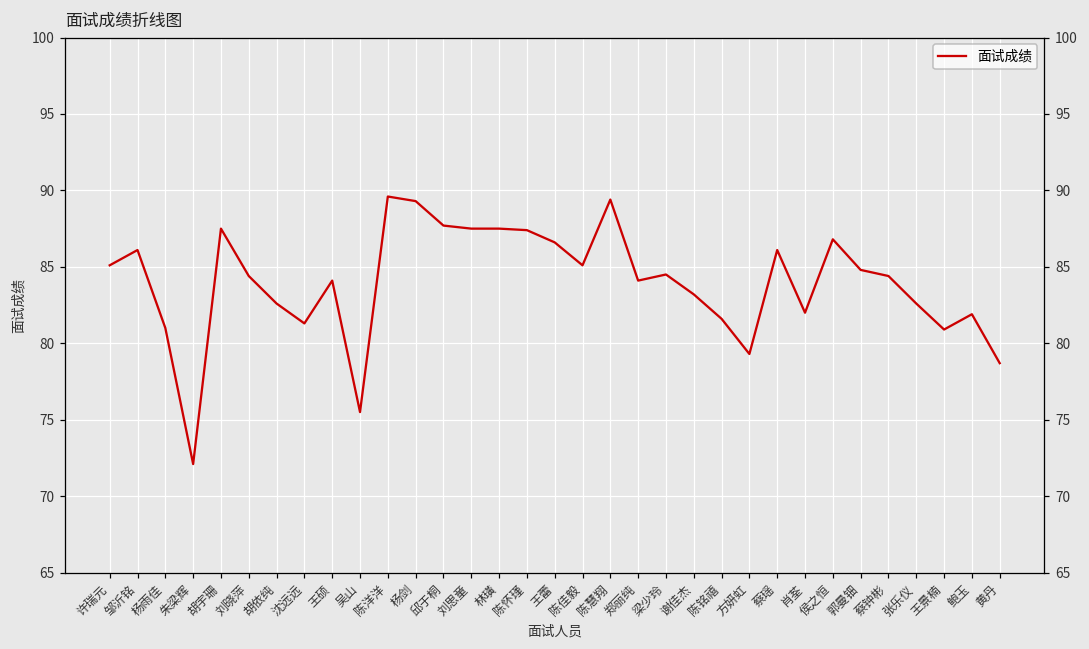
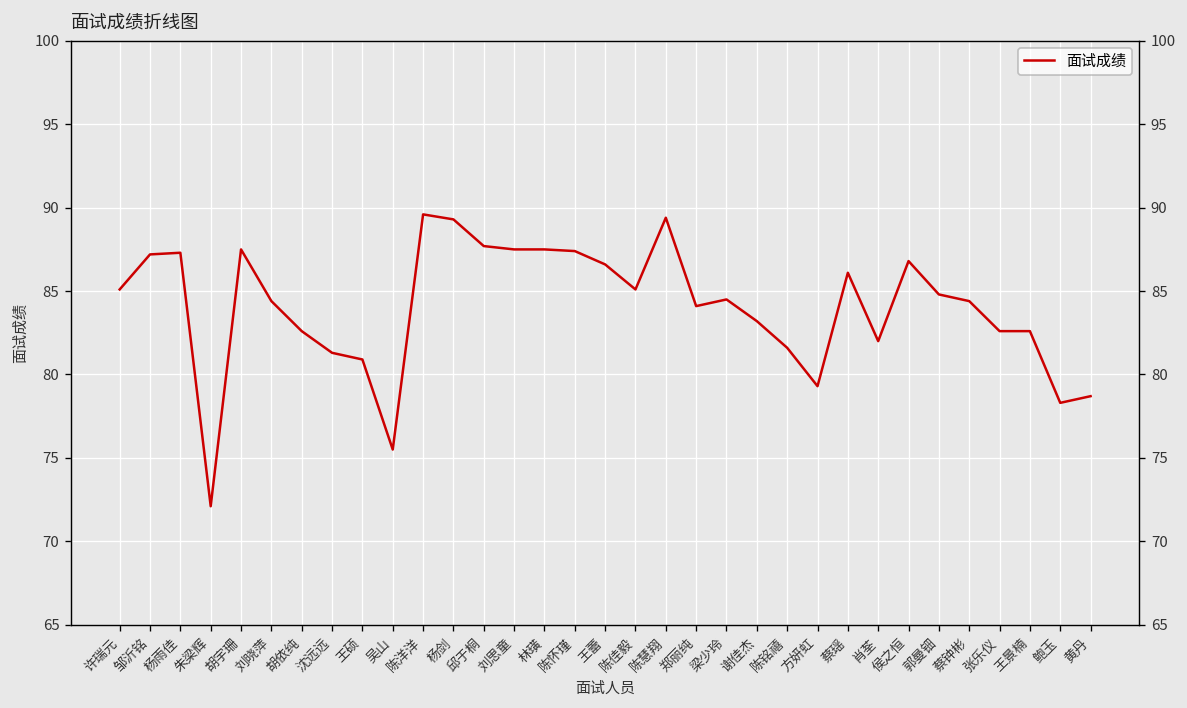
  {
    "许瑞元": 85.1,
-   "邹沂铭": 86.1,
-   "杨雨佳": 81.0,
+   "邹沂铭": 87.2,
+   "杨雨佳": 87.3,
    "朱梁辉": 72.1,
    "胡宇珊": 87.5,
    "刘晓萍": 84.4,
    "胡依纯": 82.6,
    "沈远远": 81.3,
-   "王硕": 84.1,
+   "王硕": 80.9,
    "吴山": 75.5,
    "陈洋洋": 89.6,
    "杨剑": 89.3,
    "邱于桐": 87.7,
    "刘思童": 87.5,
    "林璜": 87.5,
    "陈怀瑾": 87.4,
    "王蕾": 86.6,
    "陈佳毅": 85.1,
    "陈慧翔": 89.4,
    "郑丽纯": 84.1,
    "梁少玲": 84.5,
    "谢佳杰": 83.2,
    "陈铭禧": 81.6,
    "方妍虹": 79.3,
    "蔡瑶": 86.1,
    "肖荃": 82.0,
    "侯之恒": 86.8,
    "郭曼钿": 84.8,
    "蔡钟彬": 84.4,
    "张乐仪": 82.6,
-   "王景楠": 80.9,
-   "鲍玉": 81.9,
+   "王景楠": 82.6,
+   "鲍玉": 78.3,
    "黄丹": 78.7
  }
